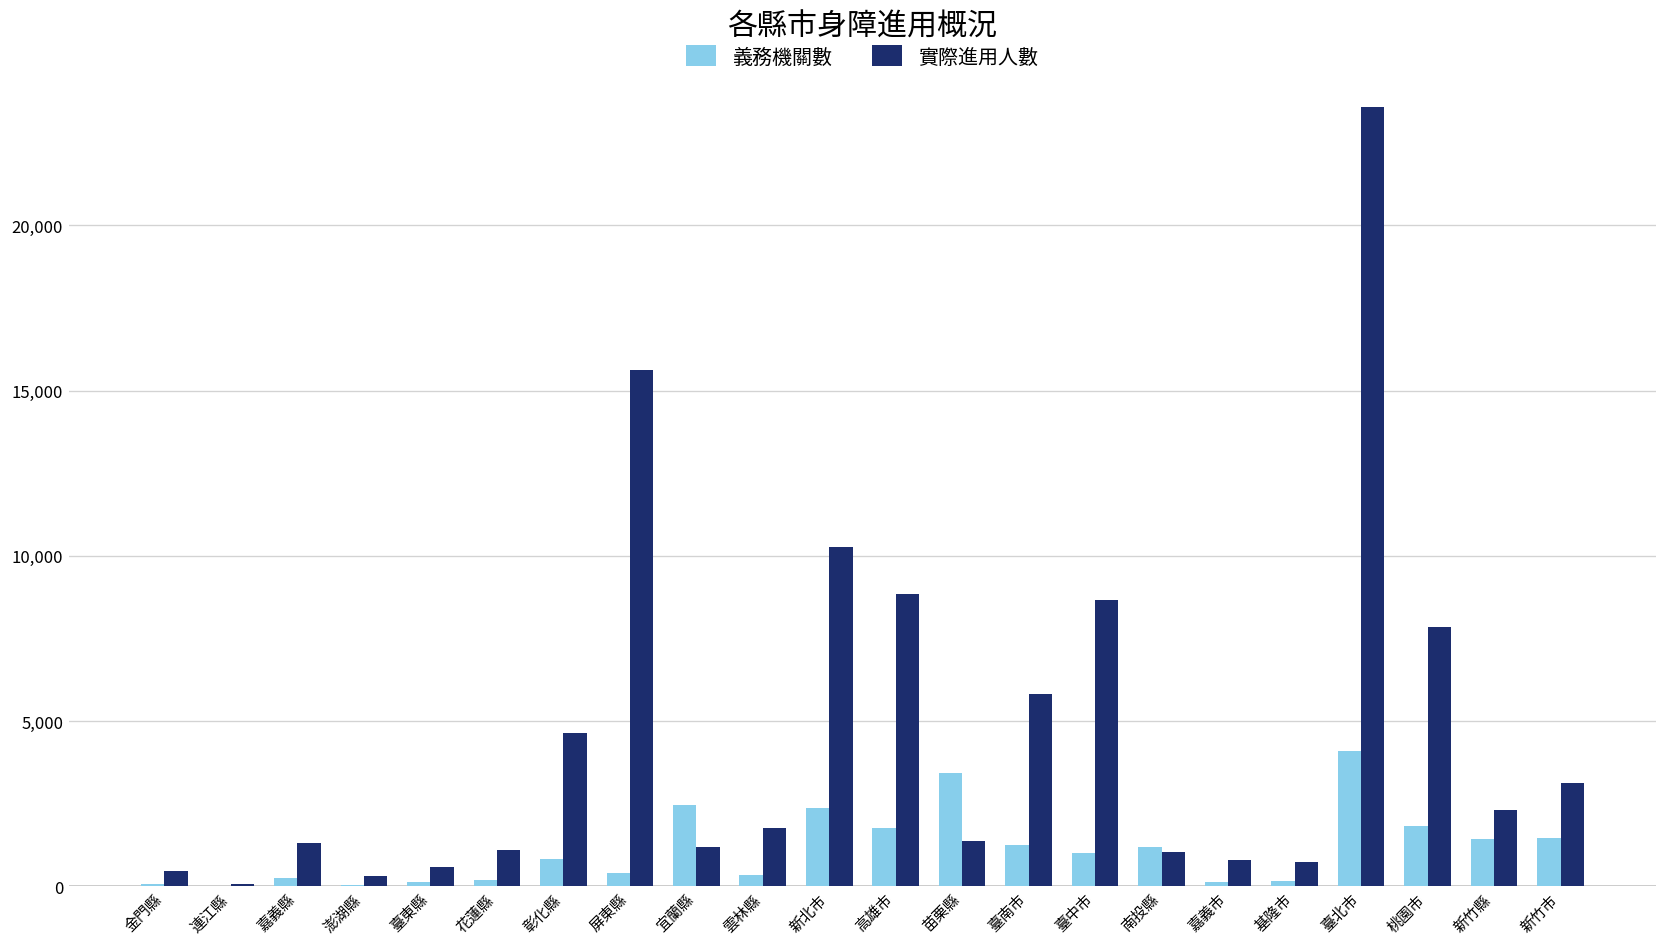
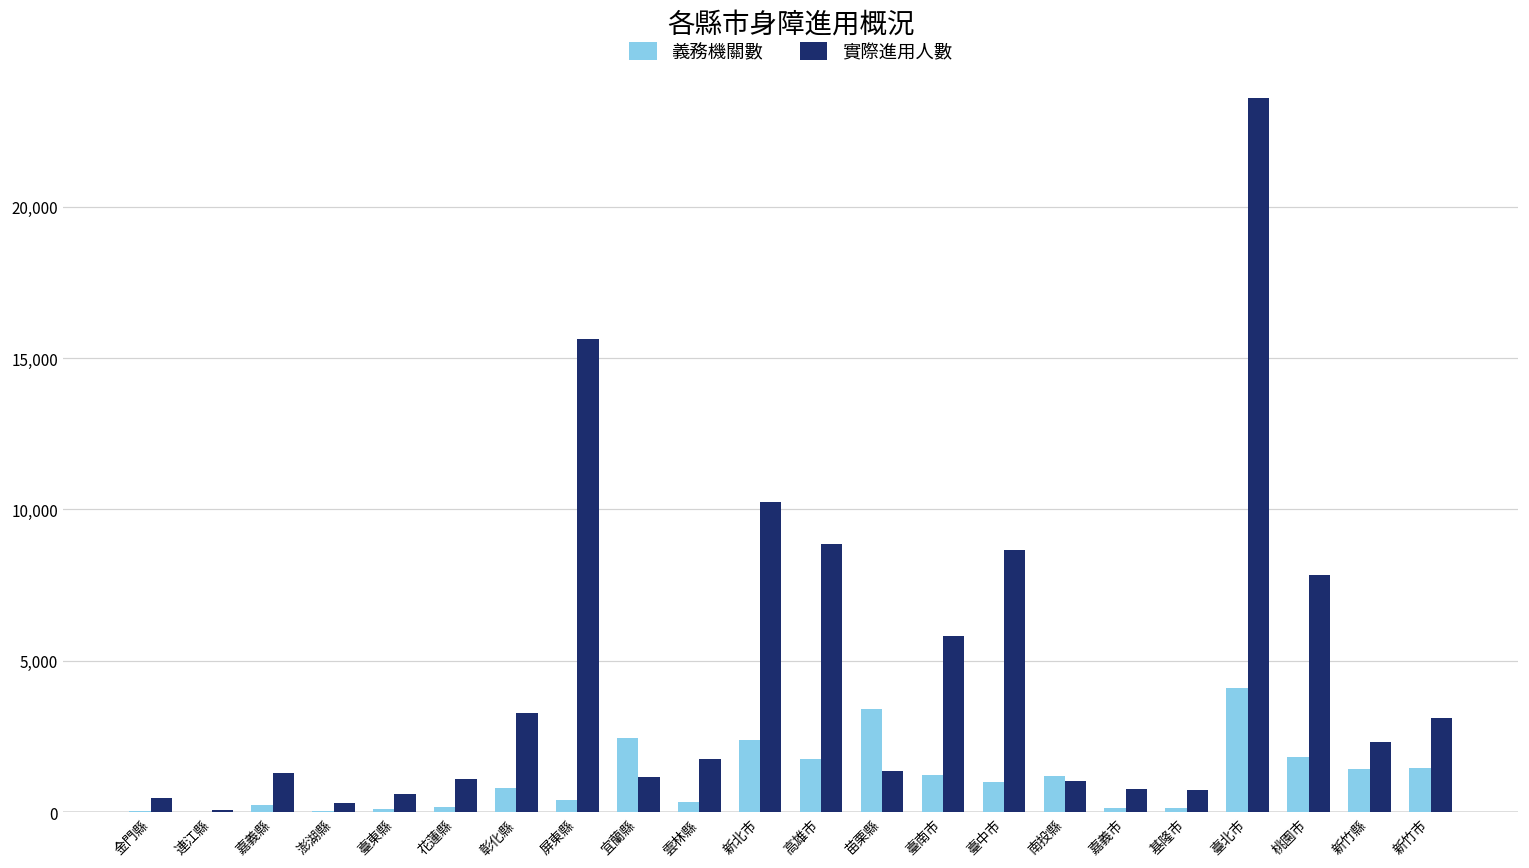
  {
    "義務機關數": {
      "嘉義縣": "200",
      "臺東縣": "100",
      "花蓮縣": "200",
      "彰化縣": "800",
      "屏東縣": "400",
      "宜蘭縣": "2,500",
      "雲林縣": "300",
      "新北市": "2,400",
      "高雄市": "1,800",
      "苗栗縣": "3,400",
      "臺南市": "1,200",
      "臺中市": "1,000",
      "南投縣": "1,200",
      "嘉義市": "100",
      "基隆市": "200",
      "臺北市": "4,100",
      "桃園市": "1,800",
      "新竹縣": "1,400",
      "新竹市": "1,500"
    },
    "實際進用人數": {
      "金門縣": "500",
      "嘉義縣": "1,300",
      "澎湖縣": "300",
      "臺東縣": "600",
      "花蓮縣": "1,100",
-     "彰化縣": "4,600",
+     "彰化縣": "3,300",
      "屏東縣": "15,600",
      "宜蘭縣": "1,200",
      "雲林縣": "1,800",
      "新北市": "10,300",
      "高雄市": "8,800",
      "苗栗縣": "1,400",
      "臺南市": "5,800",
      "臺中市": "8,700",
      "南投縣": "1,000",
      "嘉義市": "800",
      "基隆市": "700",
      "臺北市": "23,600",
      "桃園市": "7,800",
      "新竹縣": "2,300",
      "新竹市": "3,100"
    }
  }
